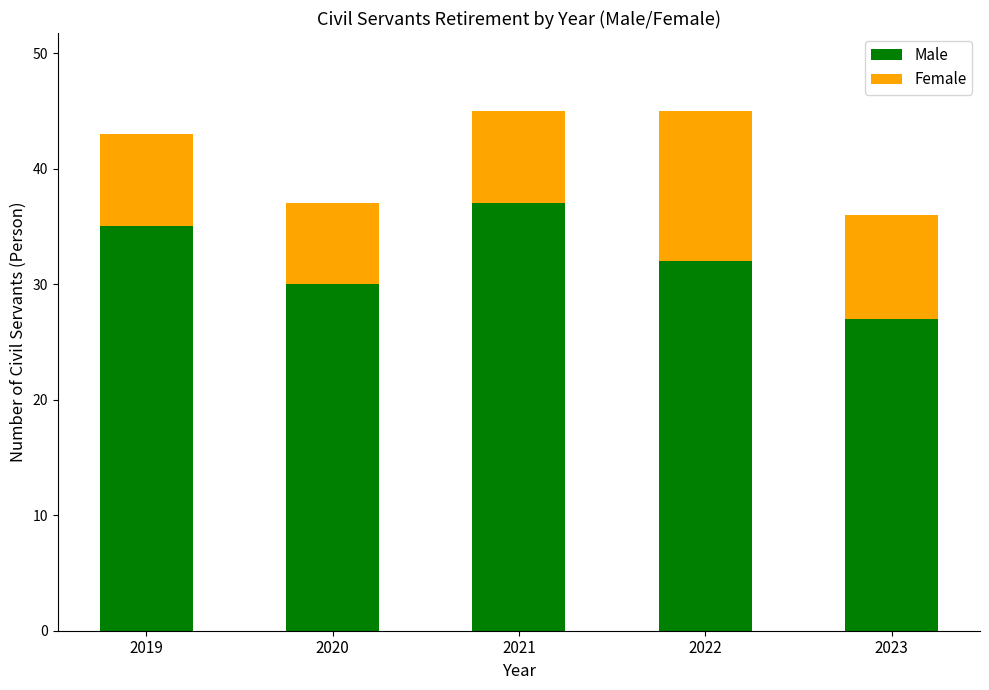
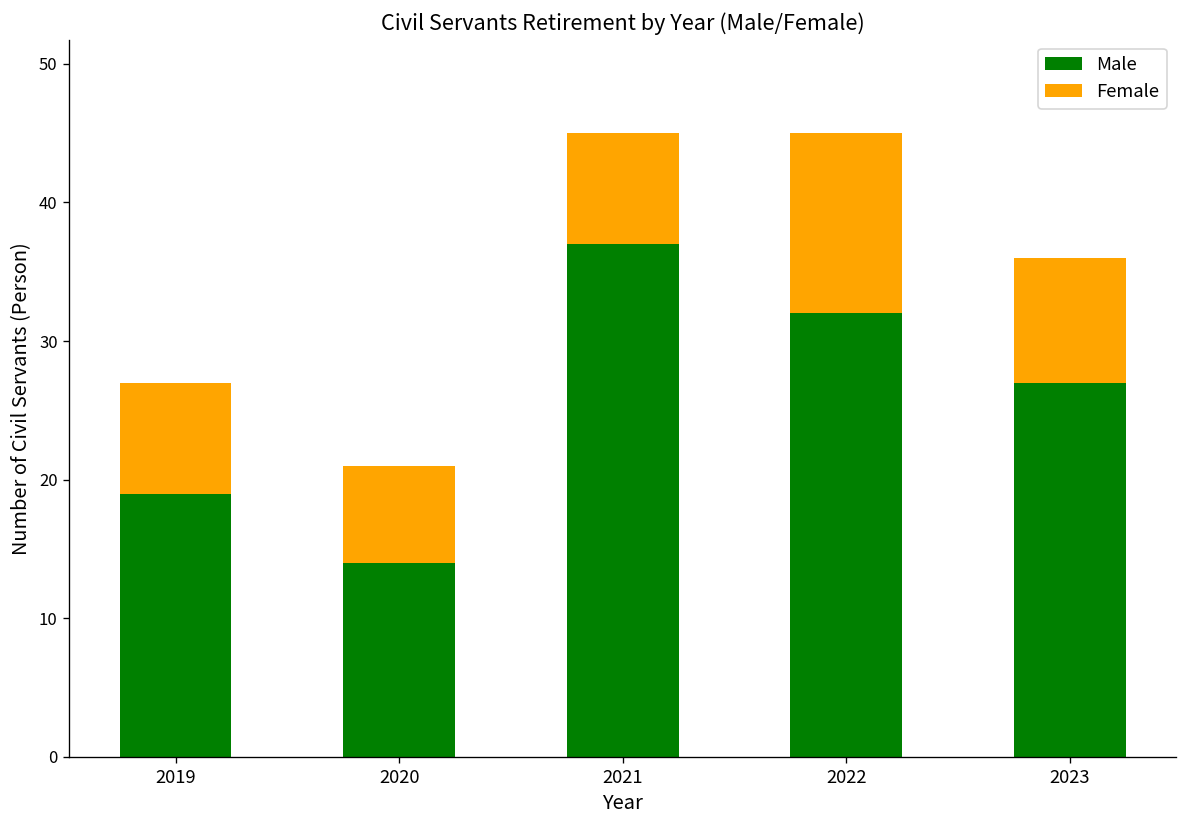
  {
    "Male": {
-     "2019": 35,
-     "2020": 30,
+     "2019": 19,
+     "2020": 14,
      "2021": 37,
      "2022": 32,
      "2023": 27
    },
    "Female": {
      "2019": 8,
      "2020": 7,
      "2021": 8,
      "2022": 13,
      "2023": 9
    }
  }
